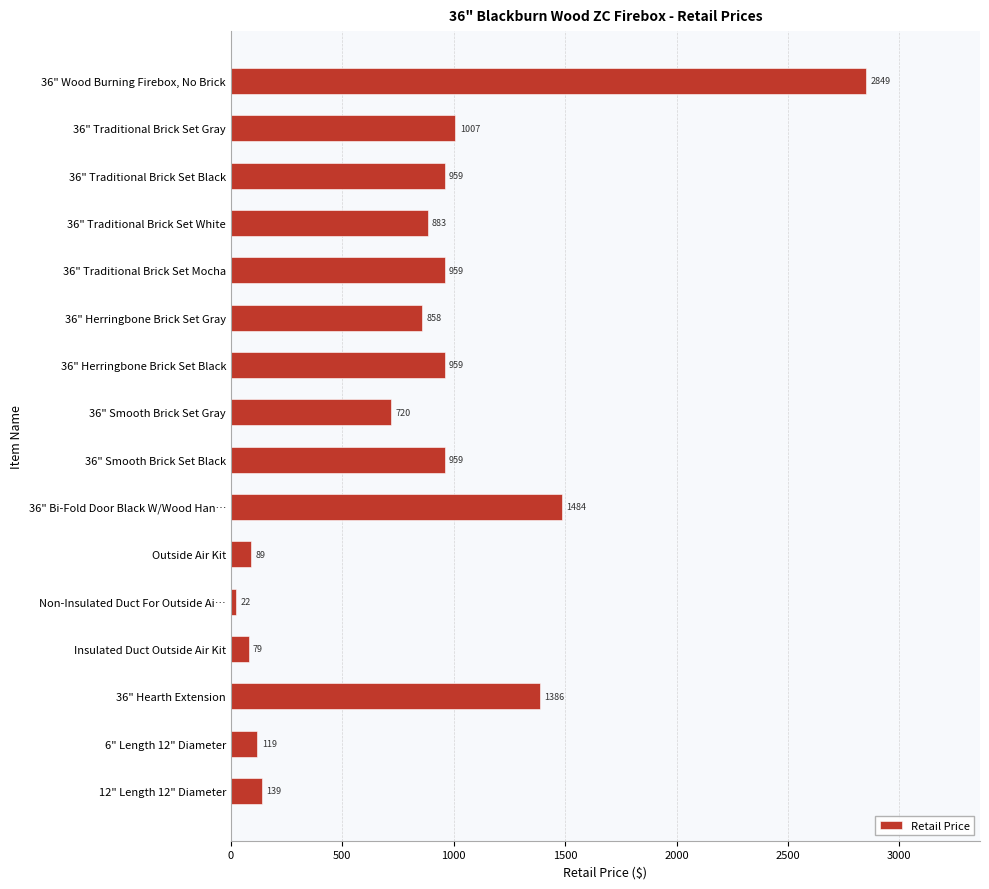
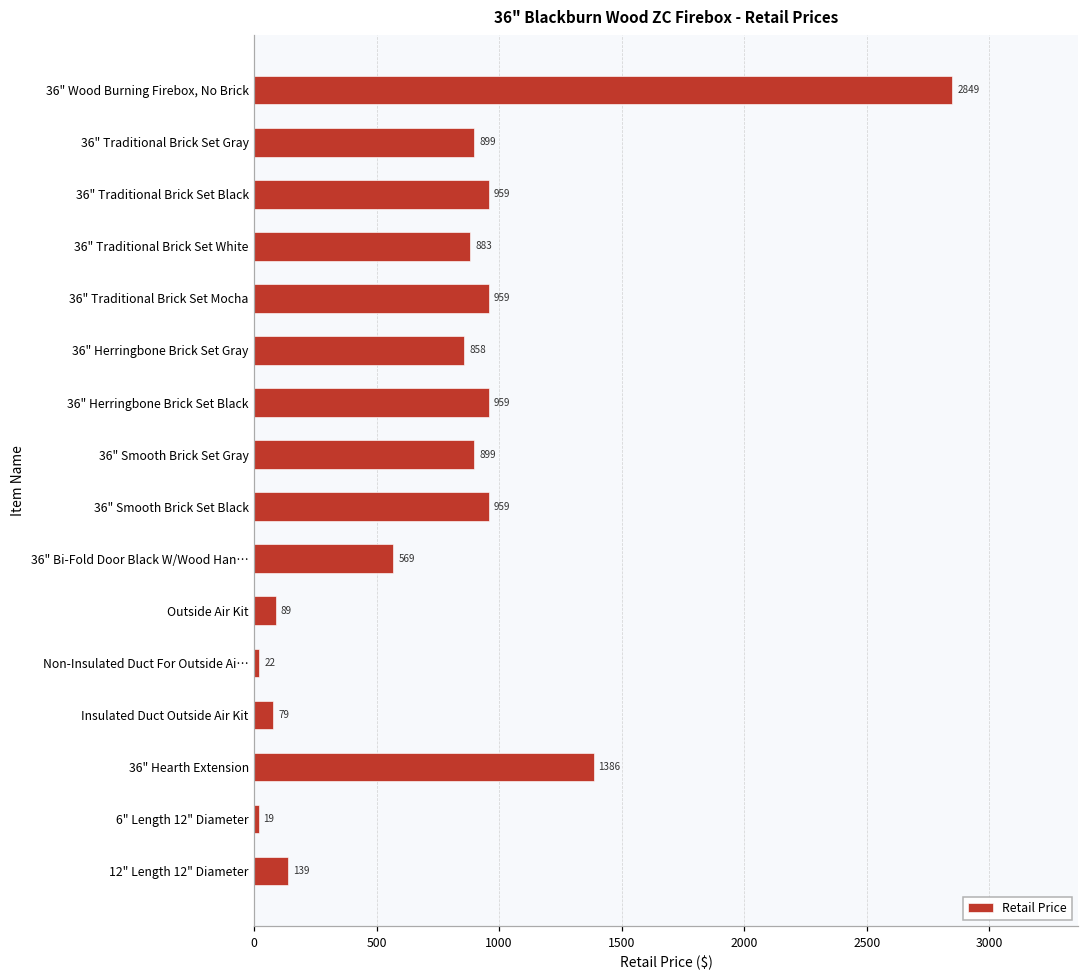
  {
    "36\" Wood Burning Firebox, No Brick": 2849,
-   "36\" Traditional Brick Set Gray": 1007,
+   "36\" Traditional Brick Set Gray": 899,
    "36\" Traditional Brick Set Black": 959,
    "36\" Traditional Brick Set White": 883,
    "36\" Traditional Brick Set Mocha": 959,
    "36\" Herringbone Brick Set Gray": 858,
    "36\" Herringbone Brick Set Black": 959,
-   "36\" Smooth Brick Set Gray": 720,
+   "36\" Smooth Brick Set Gray": 899,
    "36\" Smooth Brick Set Black": 959,
-   "36\" Bi-Fold Door Black W/Wood Han…": 1484,
+   "36\" Bi-Fold Door Black W/Wood Han…": 569,
    "Outside Air Kit": 89,
    "Non-Insulated Duct For Outside Ai…": 22,
    "Insulated Duct Outside Air Kit": 79,
    "36\" Hearth Extension": 1386,
-   "6\" Length 12\" Diameter": 119,
+   "6\" Length 12\" Diameter": 19,
    "12\" Length 12\" Diameter": 139
  }
